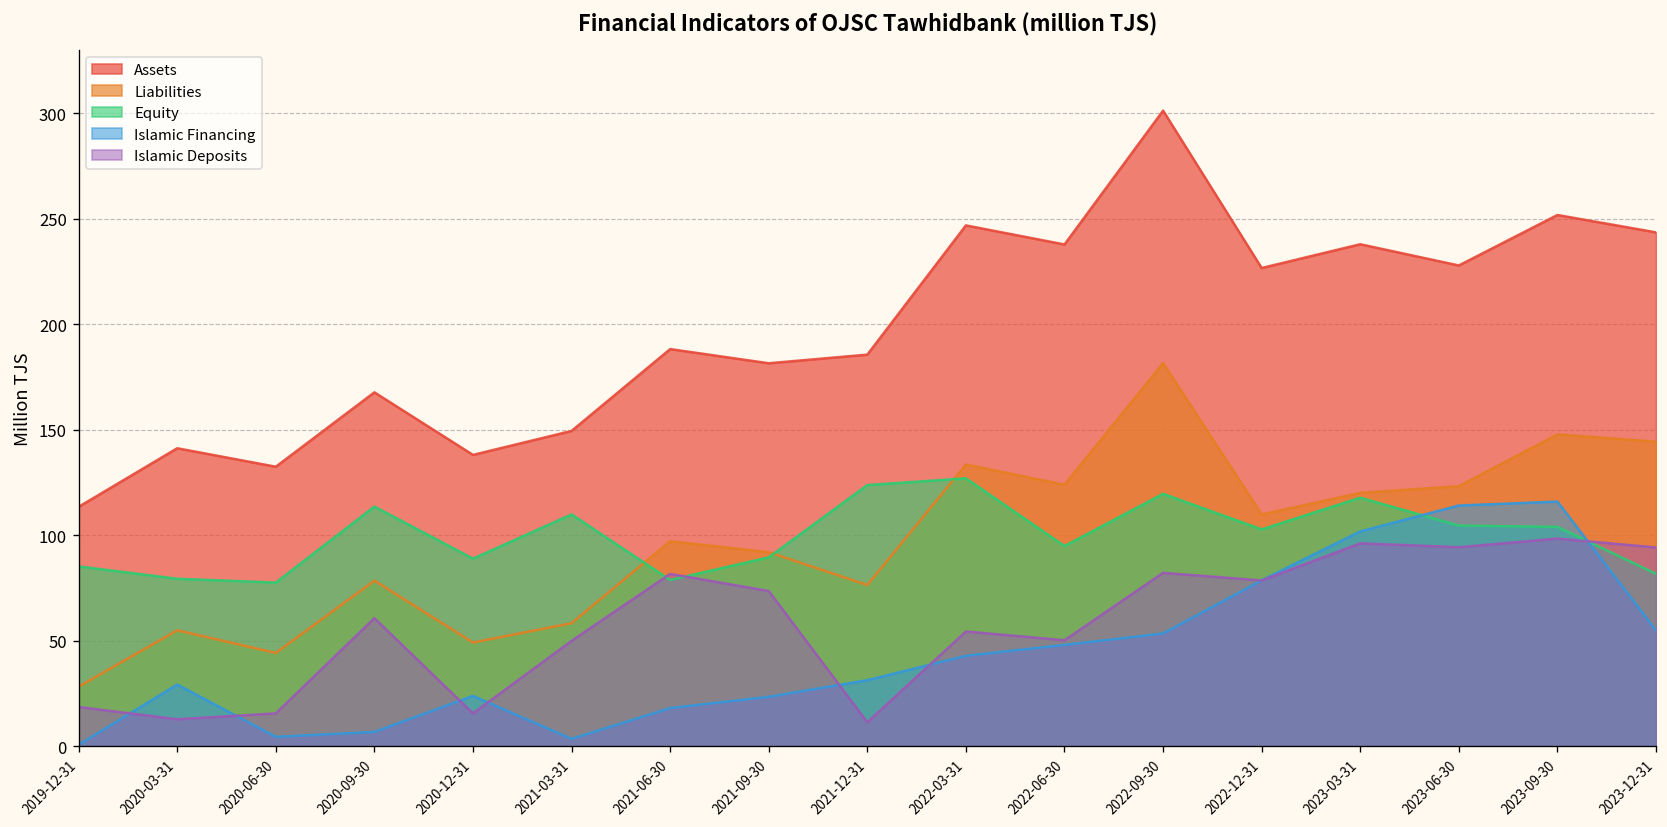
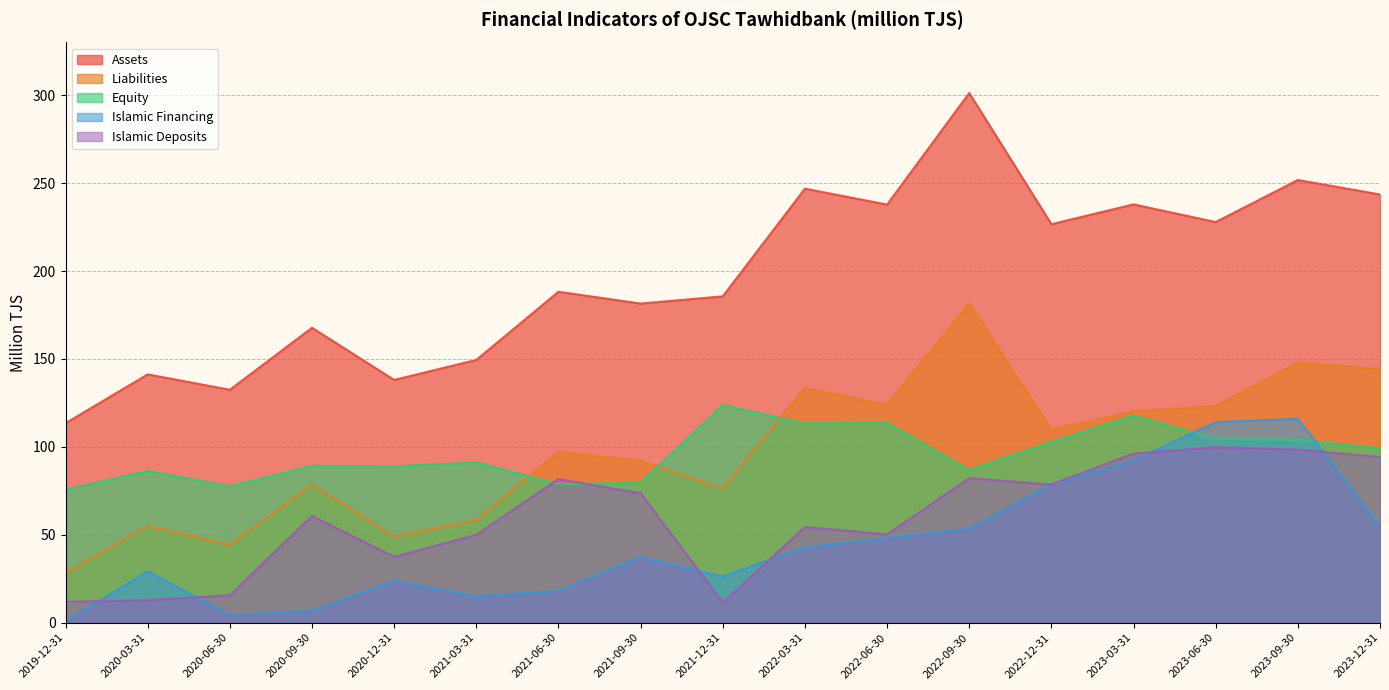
  {
    "Equity": {
-     "2019-12-31": 85,
-     "2020-03-31": 79,
+     "2019-12-31": 76,
+     "2020-03-31": 86,
      "2020-06-30": 78,
-     "2020-09-30": 114,
+     "2020-09-30": 89,
      "2020-12-31": 89,
-     "2021-03-31": 110,
+     "2021-03-31": 91,
      "2021-06-30": 79,
-     "2021-09-30": 90,
+     "2021-09-30": 80,
      "2021-12-31": 124,
-     "2022-03-31": 127,
-     "2022-06-30": 95,
-     "2022-09-30": 120,
+     "2022-03-31": 113,
+     "2022-06-30": 114,
+     "2022-09-30": 87,
      "2022-12-31": 103,
      "2023-03-31": 118,
      "2023-06-30": 105,
      "2023-09-30": 104,
-     "2023-12-31": 82
+     "2023-12-31": 99
    },
    "Islamic Financing": {
      "2019-12-31": 1,
      "2020-03-31": 29,
      "2020-06-30": 4,
      "2020-09-30": 7,
      "2020-12-31": 24,
-     "2021-03-31": 4,
+     "2021-03-31": 15,
      "2021-06-30": 18,
-     "2021-09-30": 23,
-     "2021-12-31": 31,
+     "2021-09-30": 37,
+     "2021-12-31": 26,
      "2022-03-31": 43,
      "2022-06-30": 48,
      "2022-09-30": 53,
-     "2023-03-31": 102,
+     "2023-03-31": 92,
      "2023-06-30": 114,
      "2023-09-30": 116,
      "2023-12-31": 55
    },
    "Islamic Deposits": {
-     "2019-12-31": 19,
+     "2019-12-31": 12,
      "2020-03-31": 13,
      "2020-06-30": 16,
      "2020-09-30": 61,
-     "2020-12-31": 16,
+     "2020-12-31": 37,
      "2021-03-31": 50,
      "2021-06-30": 82,
      "2021-09-30": 74,
      "2021-12-31": 11,
      "2022-03-31": 54,
      "2022-06-30": 50,
      "2022-09-30": 82,
      "2023-03-31": 96,
-     "2023-06-30": 94,
+     "2023-06-30": 100,
      "2023-09-30": 98,
      "2023-12-31": 94
    }
  }
